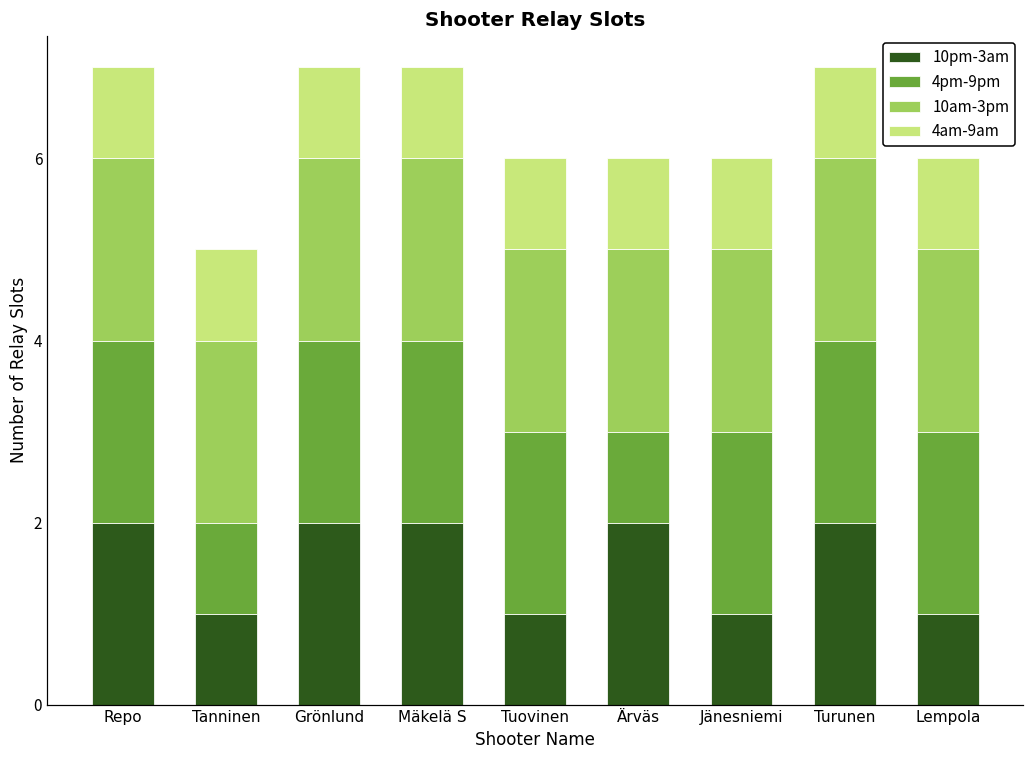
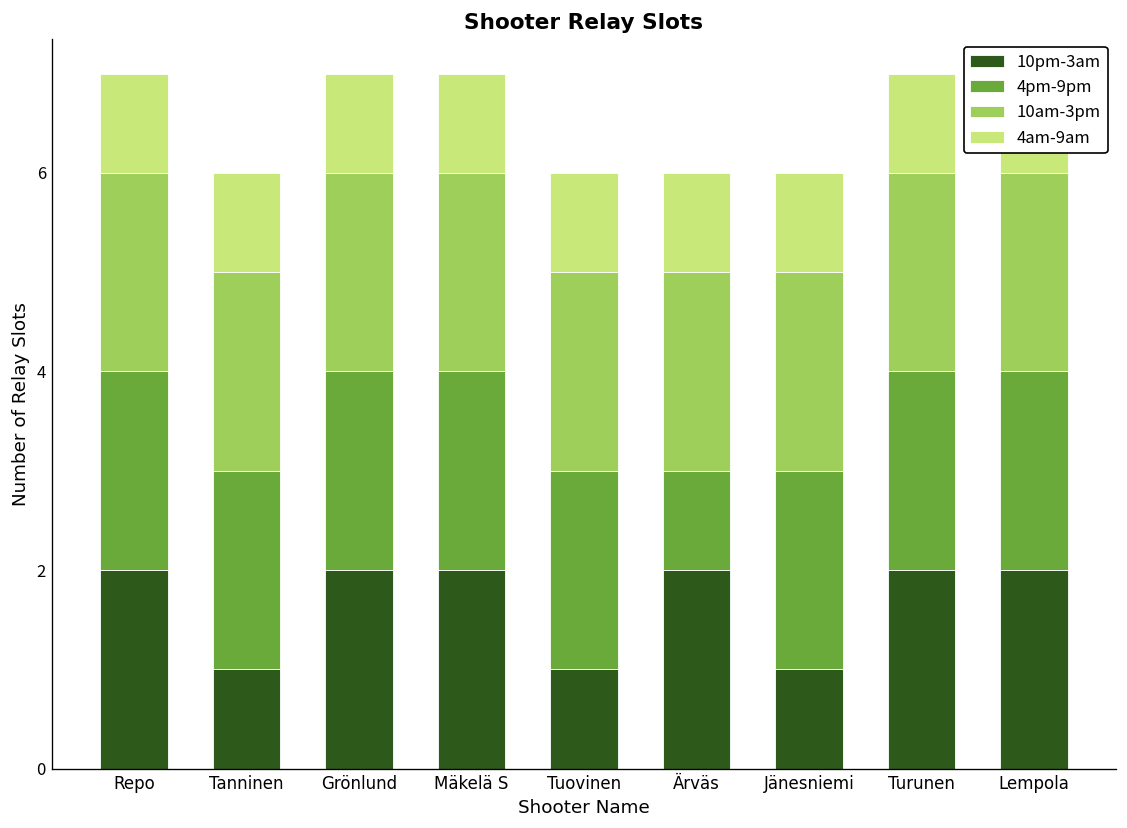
  {
    "10pm-3am": {
      "Repo": 2,
      "Tanninen": 1,
      "Grönlund": 2,
      "Mäkelä S": 2,
      "Tuovinen": 1,
      "Ärväs": 2,
      "Jänesniemi": 1,
      "Turunen": 2,
-     "Lempola": 1
+     "Lempola": 2
    },
    "4pm-9pm": {
      "Repo": 2,
-     "Tanninen": 1,
+     "Tanninen": 2,
      "Grönlund": 2,
      "Mäkelä S": 2,
      "Tuovinen": 2,
      "Ärväs": 1,
      "Jänesniemi": 2,
      "Turunen": 2,
      "Lempola": 2
    }
  }
